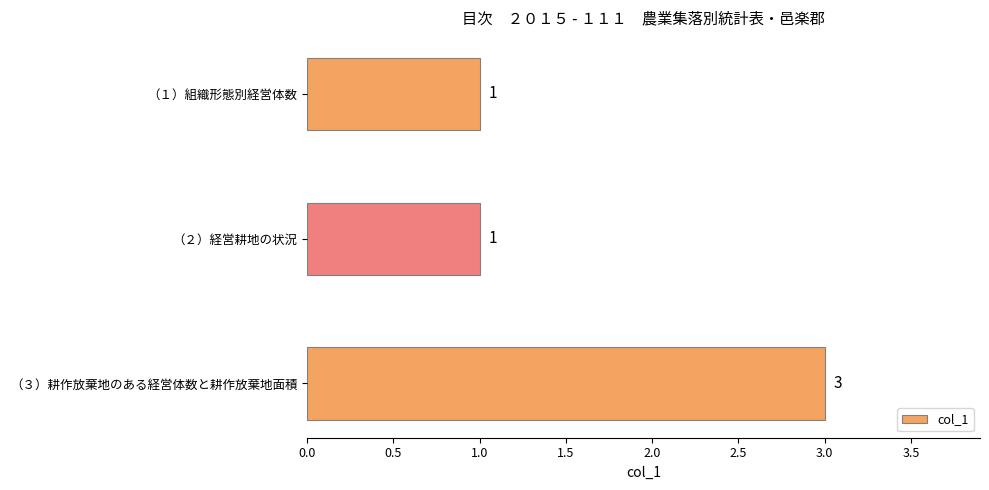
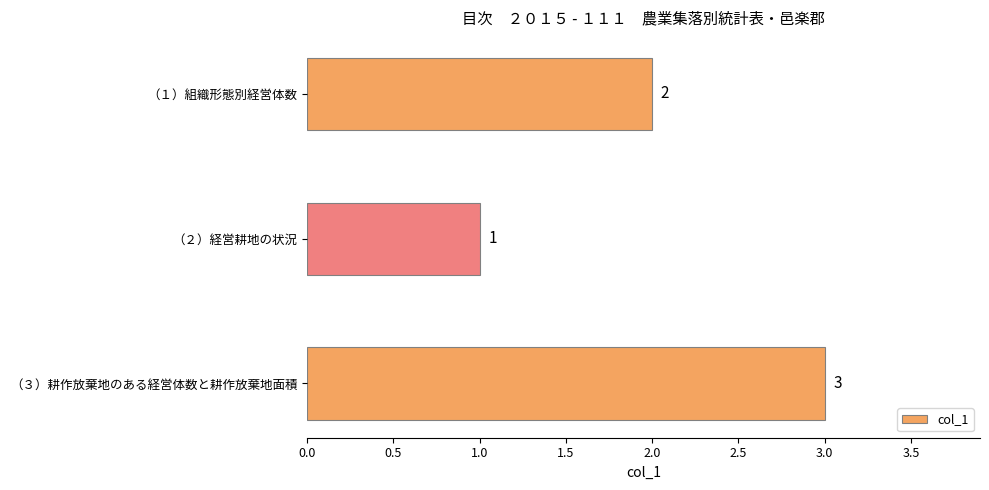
  {
-   "（１）組織形態別経営体数": 1,
+   "（１）組織形態別経営体数": 2,
    "（２）経営耕地の状況": 1,
    "（３）耕作放棄地のある経営体数と耕作放棄地面積": 3
  }
